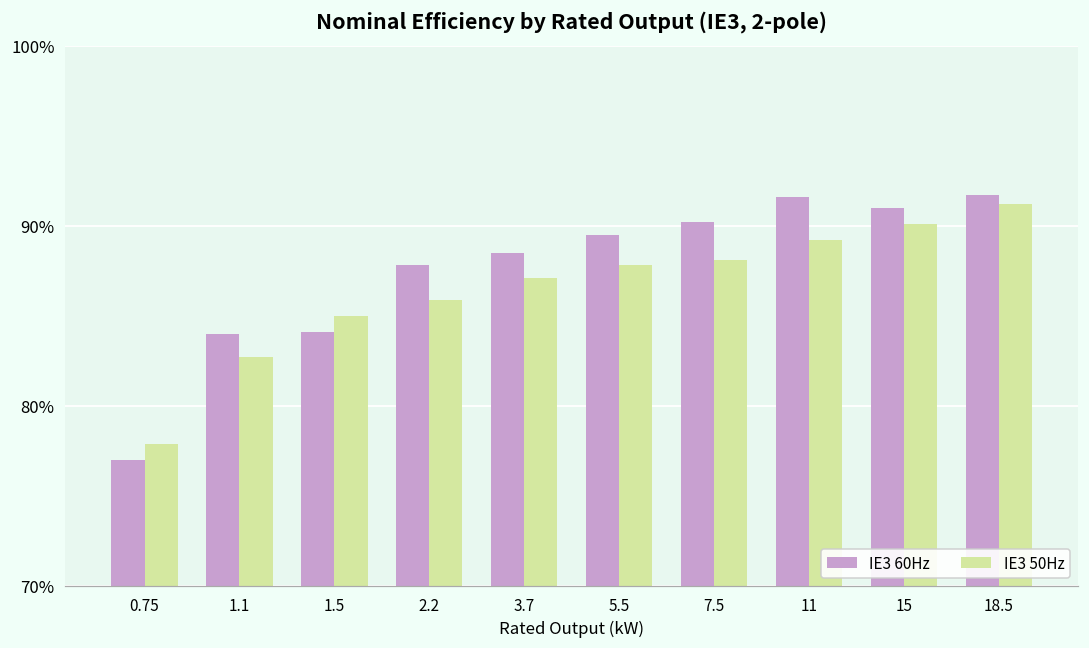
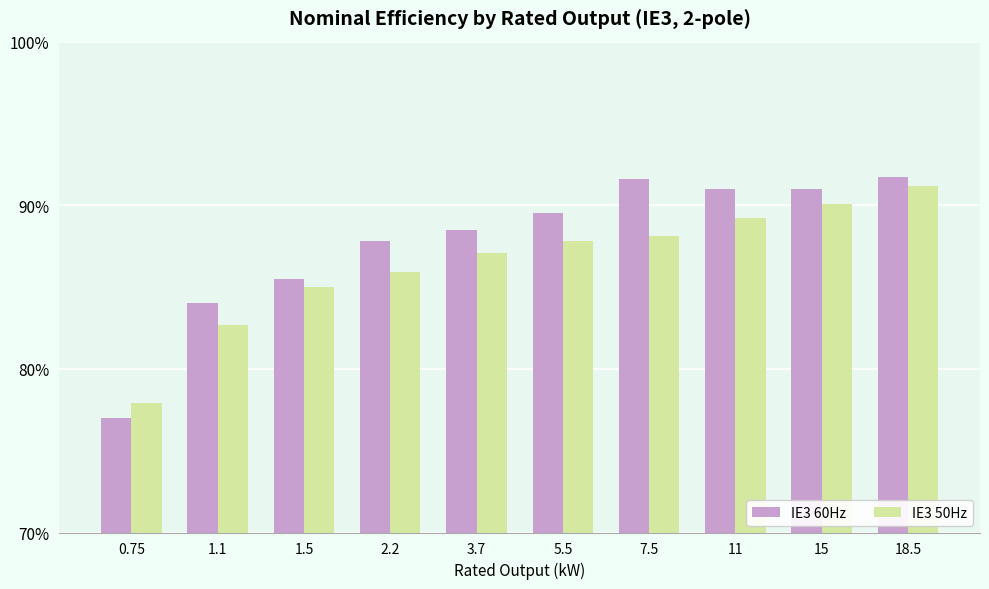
  {
    "IE3 60Hz": {
      "0.75": "77.0%",
      "1.1": "84.0%",
-     "1.5": "84.1%",
+     "1.5": "85.5%",
      "2.2": "87.8%",
      "3.7": "88.5%",
      "5.5": "89.5%",
-     "7.5": "90.2%",
-     "11": "91.6%",
+     "7.5": "91.6%",
+     "11": "91.0%",
      "15": "91.0%",
      "18.5": "91.7%"
    },
    "IE3 50Hz": {
      "0.75": "77.9%",
      "1.1": "82.7%",
      "1.5": "85.0%",
      "2.2": "85.9%",
      "3.7": "87.1%",
      "5.5": "87.8%",
      "7.5": "88.1%",
      "11": "89.2%",
      "15": "90.1%",
      "18.5": "91.2%"
    }
  }
